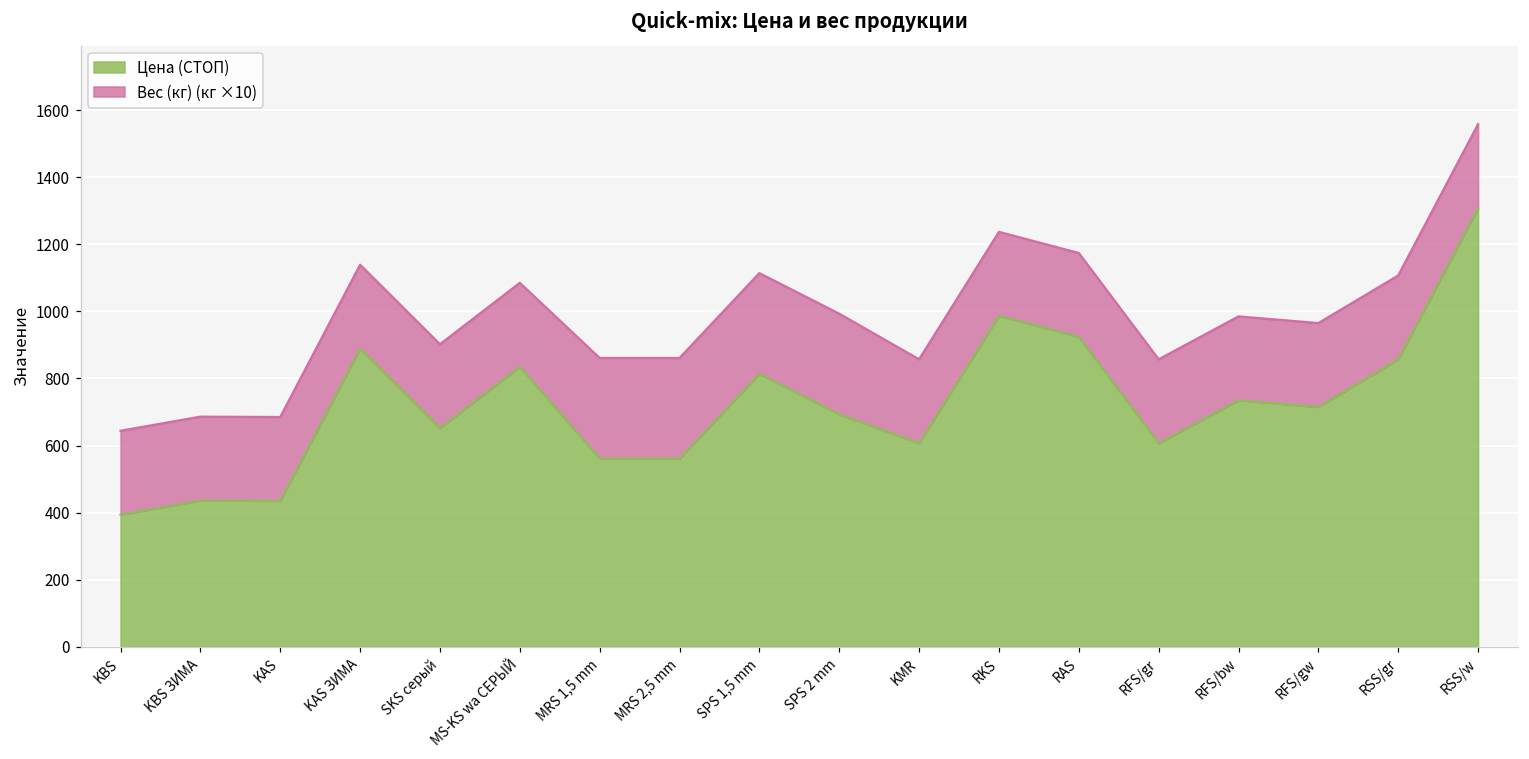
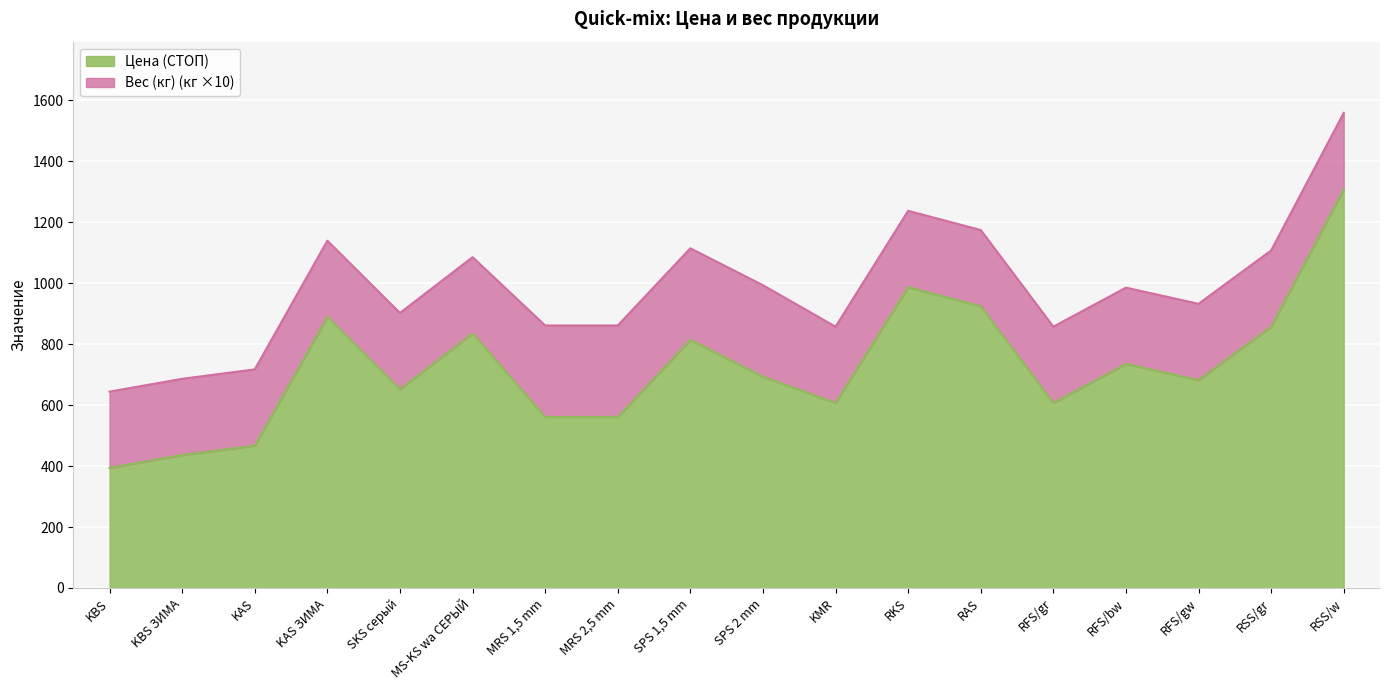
  {
    "Цена (СТОП)": {
      "KBS": 390,
      "KBS ЗИМА": 440,
-     "KAS": 440,
+     "KAS": 470,
      "KAS ЗИМА": 890,
      "SKS серый": 650,
      "MS-KS wa СЕРЫЙ": 840,
      "MRS 1,5 mm": 560,
      "MRS 2,5 mm": 560,
      "SPS 1,5 mm": 810,
      "SPS 2 mm": 690,
      "KMR": 610,
      "RKS": 990,
      "RAS": 920,
      "RFS/gr": 610,
      "RFS/bw": 740,
-     "RFS/gw": 720,
+     "RFS/gw": 680,
      "RSS/gr": 860,
      "RSS/w": 1310
    }
  }
